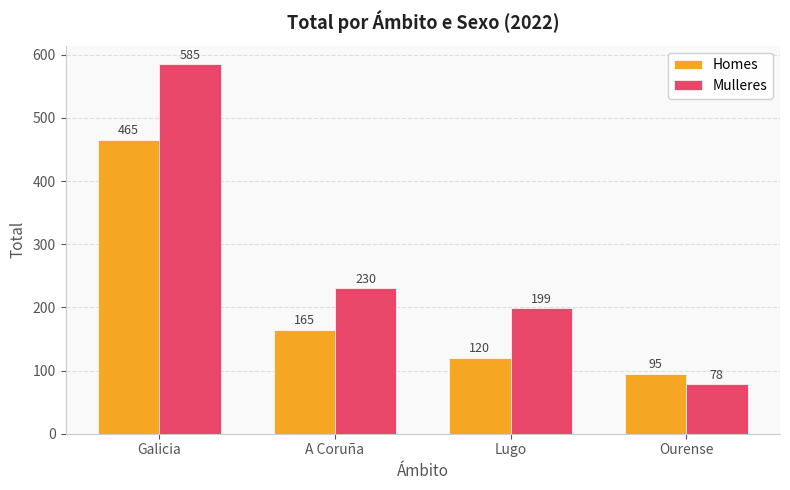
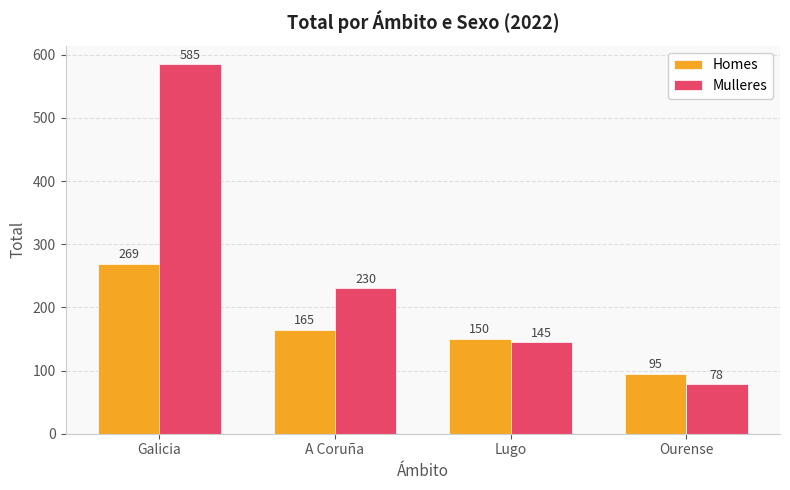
  {
    "Homes": {
-     "Galicia": 465,
+     "Galicia": 269,
      "A Coruña": 165,
-     "Lugo": 120,
+     "Lugo": 150,
      "Ourense": 95
    },
    "Mulleres": {
      "Galicia": 585,
      "A Coruña": 230,
-     "Lugo": 199,
+     "Lugo": 145,
      "Ourense": 78
    }
  }
